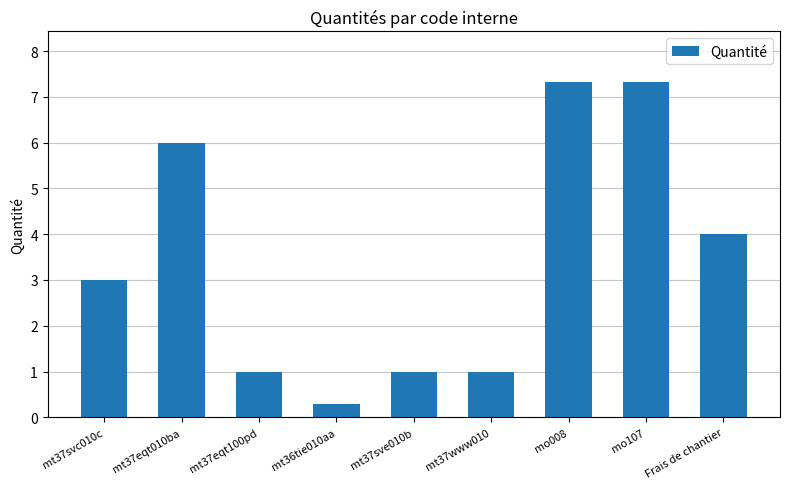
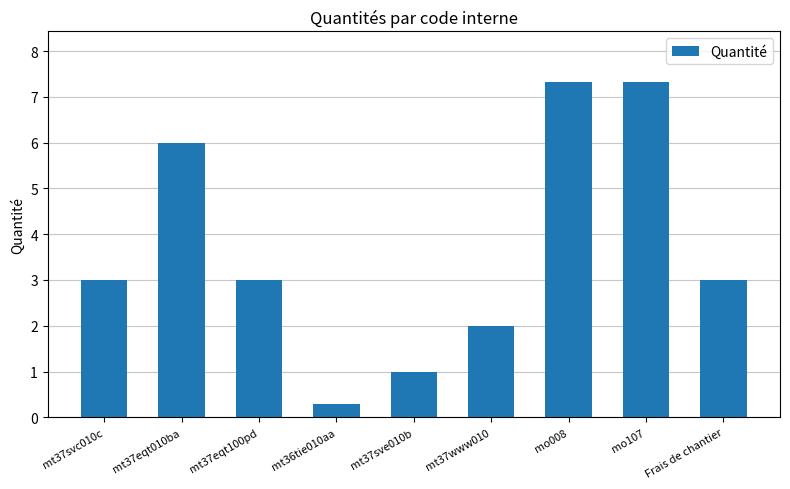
  {
    "mt37svc010c": 3,
    "mt37eqt010ba": 6,
-   "mt37eqt100pd": 1,
+   "mt37eqt100pd": 3,
    "mt36tie010aa": 0.3,
    "mt37sve010b": 1,
-   "mt37www010": 1,
+   "mt37www010": 2,
    "mo008": 7.3,
    "mo107": 7.3,
-   "Frais de chantier": 4
+   "Frais de chantier": 3
  }
